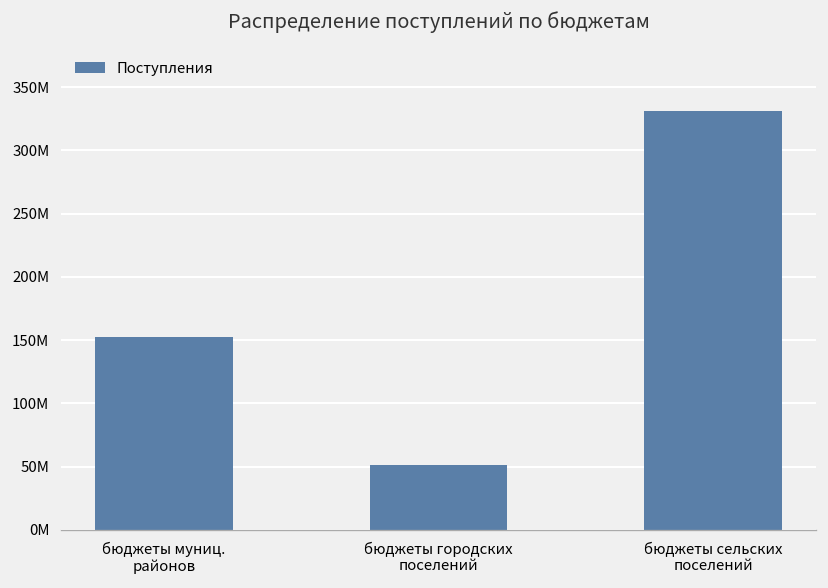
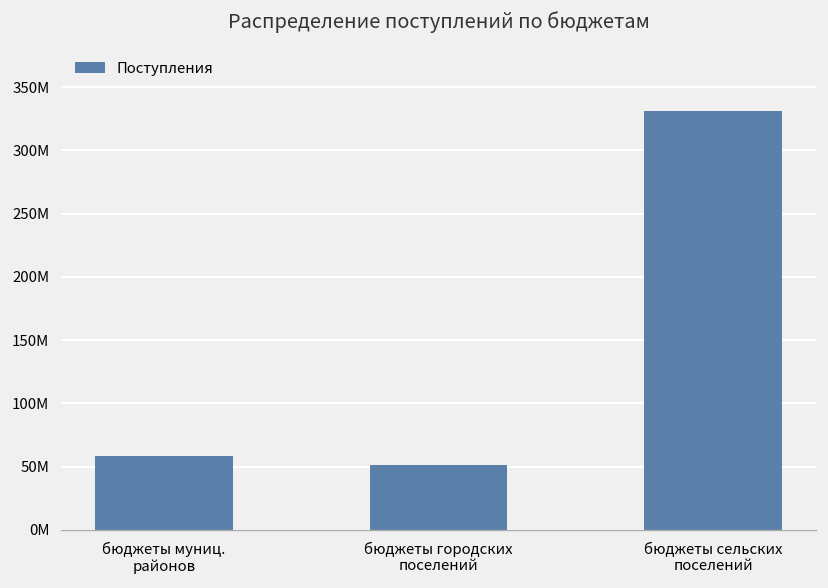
  {
-   "бюджеты муниц. районов": 152000000,
+   "бюджеты муниц. районов": 59000000,
    "бюджеты городских поселений": 52000000,
    "бюджеты сельских поселений": 331000000
  }
